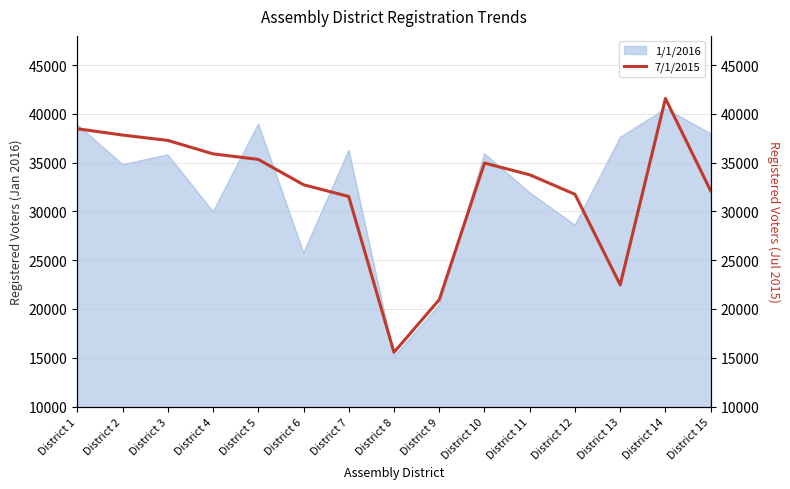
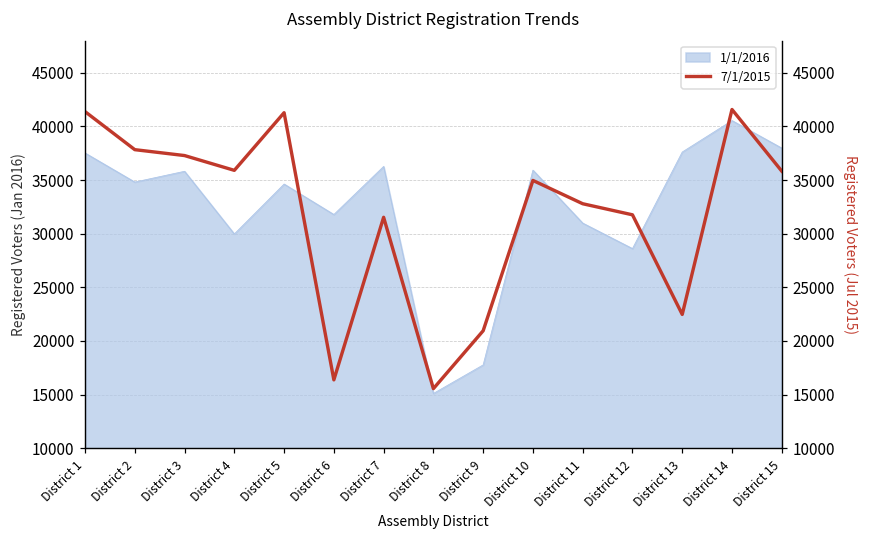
  {
    "1/1/2016": {
-     "District 1": 39000,
+     "District 1": 38000,
      "District 2": 35000,
      "District 3": 36000,
      "District 4": 30000,
-     "District 5": 39000,
-     "District 6": 26000,
+     "District 5": 35000,
+     "District 6": 32000,
      "District 7": 36000,
      "District 8": 15000,
-     "District 9": 20000,
+     "District 9": 18000,
      "District 10": 36000,
-     "District 11": 32000,
+     "District 11": 31000,
      "District 12": 29000,
      "District 13": 38000,
      "District 14": 41000,
      "District 15": 38000
    },
    "7/1/2015": {
-     "District 1": 38000,
+     "District 1": 41000,
      "District 2": 38000,
      "District 3": 37000,
      "District 4": 36000,
-     "District 5": 35000,
-     "District 6": 33000,
+     "District 5": 41000,
+     "District 6": 16000,
      "District 7": 32000,
      "District 8": 16000,
      "District 9": 21000,
      "District 10": 35000,
-     "District 11": 34000,
+     "District 11": 33000,
      "District 12": 32000,
      "District 13": 22000,
      "District 14": 42000,
-     "District 15": 32000
+     "District 15": 36000
    }
  }
